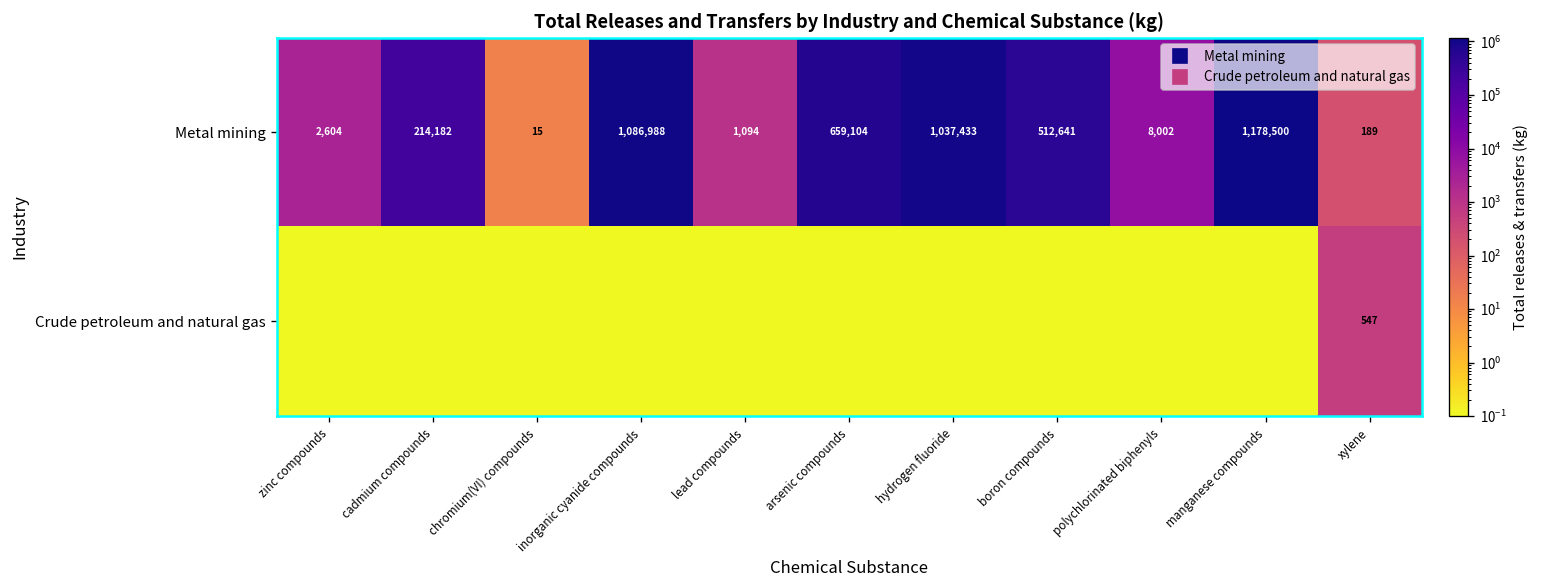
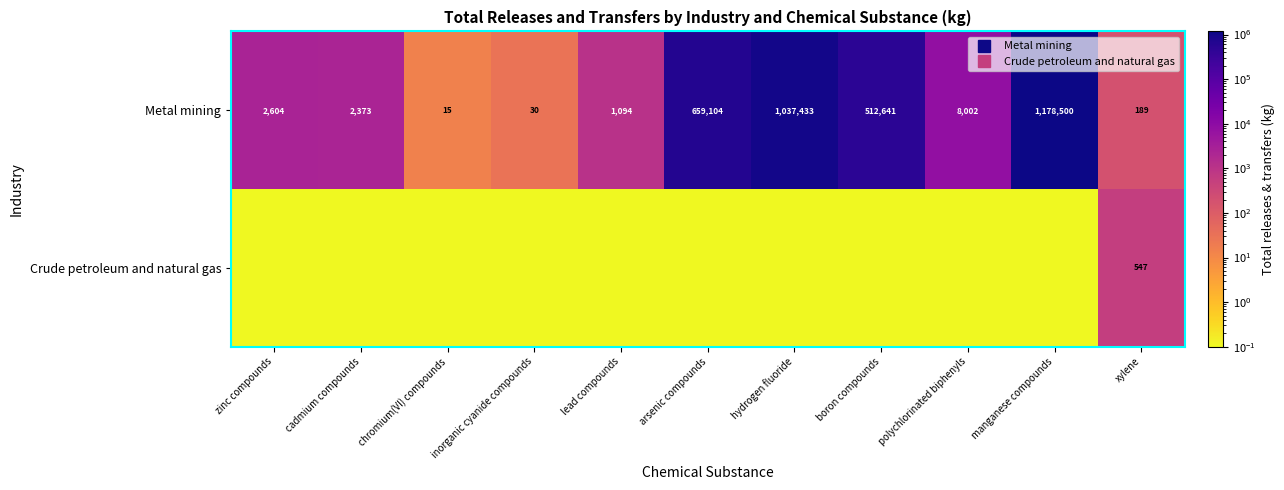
  {
    "Metal mining": {
      "zinc compounds": "2,604",
-     "cadmium compounds": "214,182",
+     "cadmium compounds": "2,373",
      "chromium(VI) compounds": "15",
-     "inorganic cyanide compounds": "1,086,988",
+     "inorganic cyanide compounds": "30",
      "lead compounds": "1,094",
      "arsenic compounds": "659,104",
      "hydrogen fluoride": "1,037,433",
      "boron compounds": "512,641",
      "polychlorinated biphenyls": "8,002",
      "manganese compounds": "1,178,500",
      "xylene": "189"
    },
    "Crude petroleum and natural gas": {
      "xylene": "547"
    }
  }
